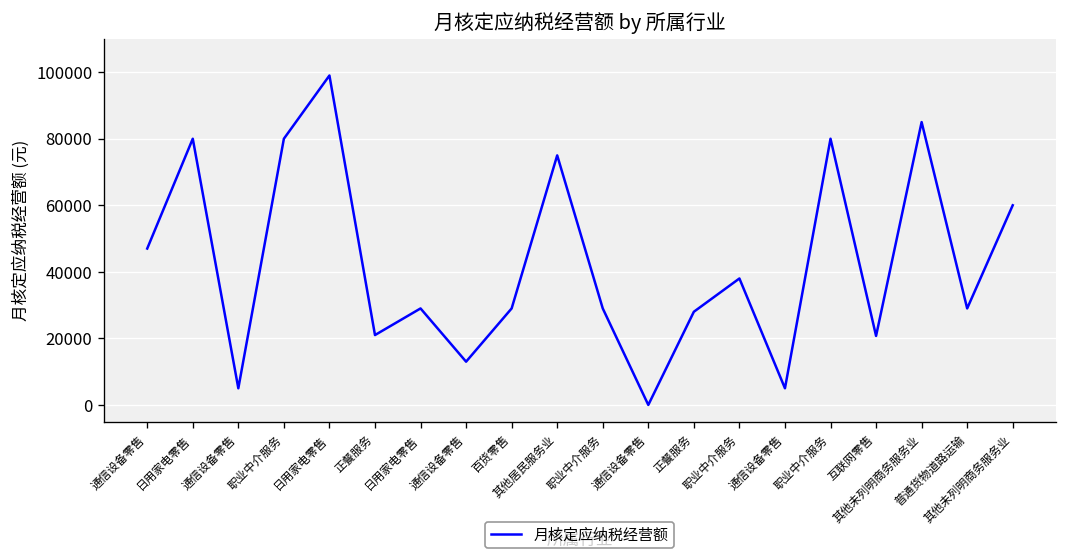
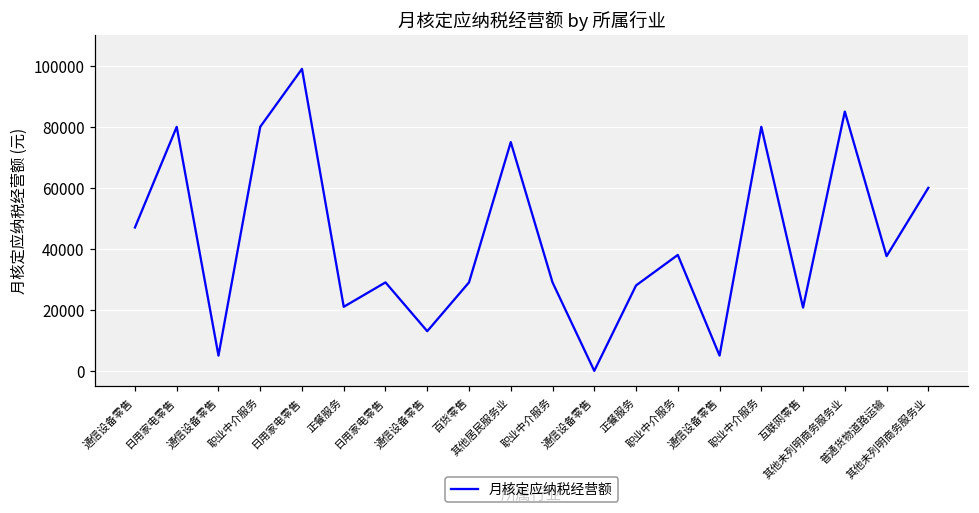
  {
    "百货零售": 29000,
    "其他居民服务业": 75000,
    "互联网零售": 21000,
-   "普通货物道路运输": 29000
+   "普通货物道路运输": 38000
  }
